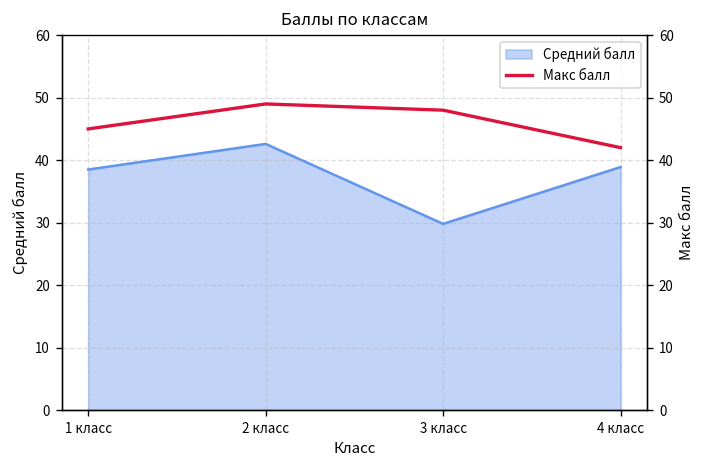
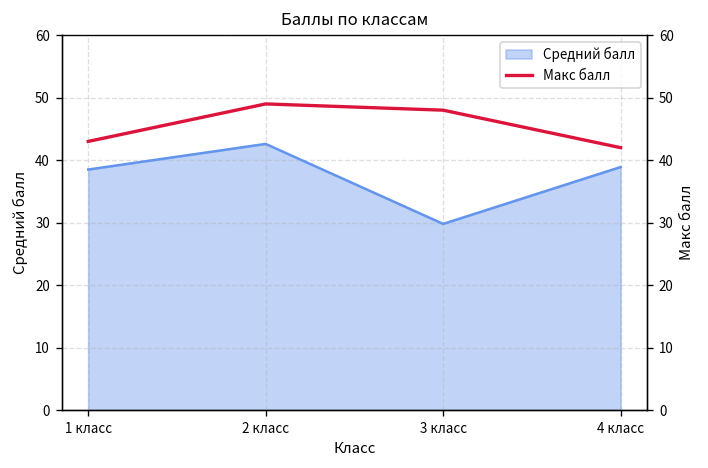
  {
    "Средний балл": {
      "1 класс": 39,
      "2 класс": 43,
      "3 класс": 30,
      "4 класс": 39
    },
    "Макс балл": {
-     "1 класс": 45,
+     "1 класс": 43,
      "2 класс": 49,
      "3 класс": 48,
      "4 класс": 42
    }
  }
